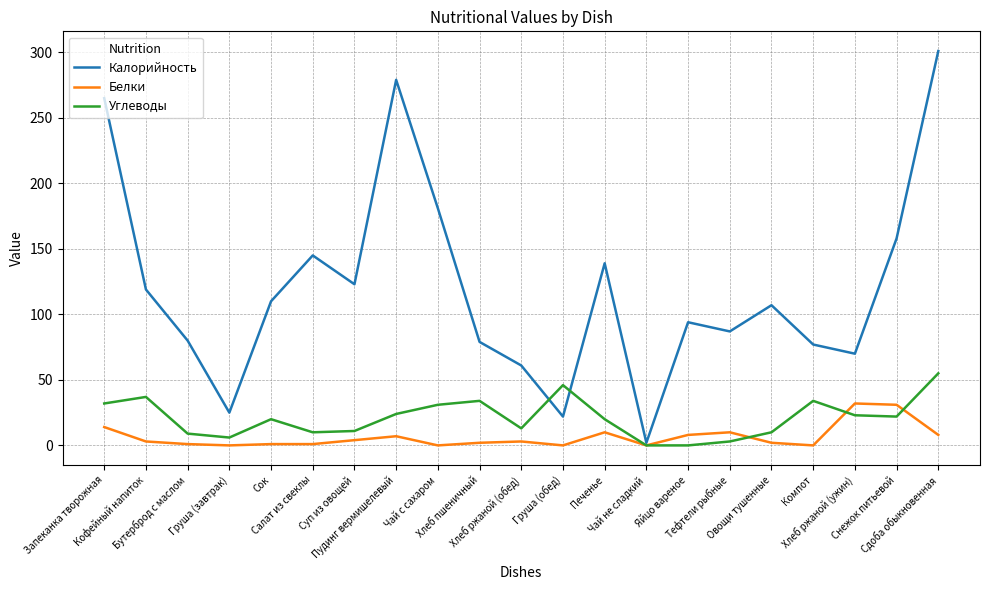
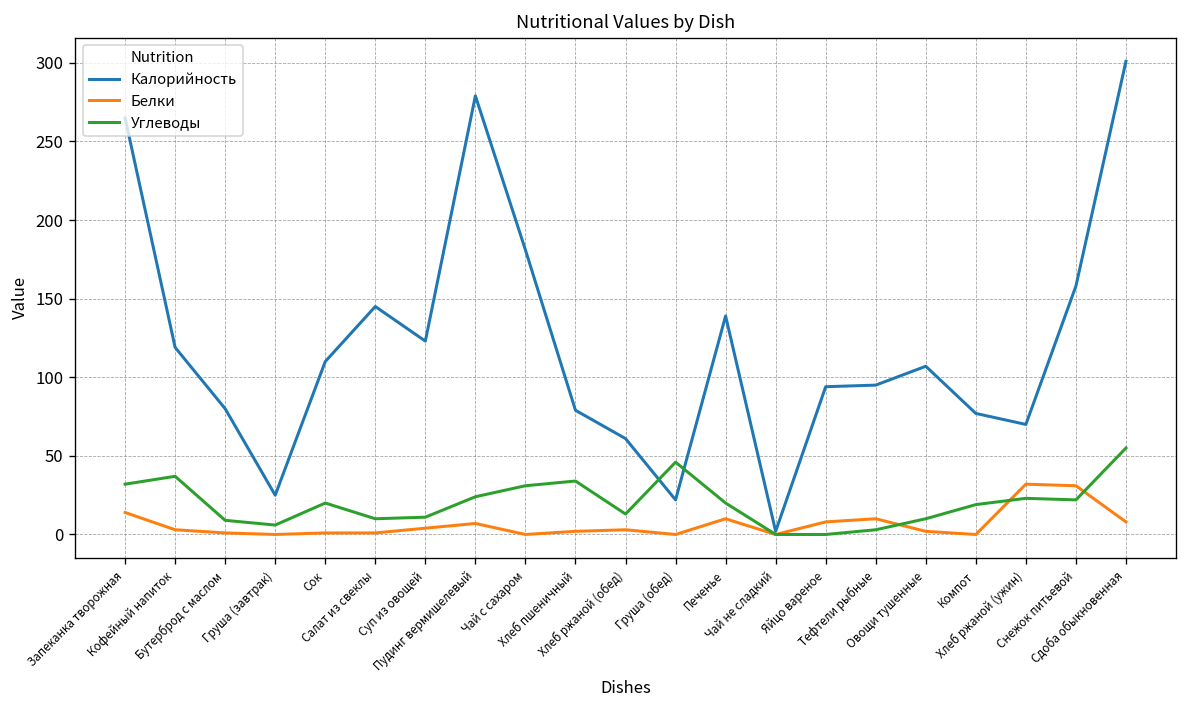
  {
    "Калорийность": {
      "Кофейный напиток": 119,
      "Бутерброд с маслом": 80,
      "Груша (завтрак)": 25,
      "Сок": 110,
      "Салат из свеклы": 145,
      "Суп из овощей": 123,
      "Пудинг вермишелевый": 279,
      "Чай с сахаром": 181,
      "Хлеб пшеничный": 79,
      "Хлеб ржаной (обед)": 61,
      "Груша (обед)": 22,
      "Печенье": 139,
      "Чай не сладкий": 2,
      "Яйцо вареное": 94,
-     "Тефтели рыбные": 87,
+     "Тефтели рыбные": 95,
      "Овощи тушенные": 107,
      "Компот": 77,
      "Хлеб ржаной (ужин)": 70,
      "Снежок питьевой": 158,
      "Сдоба обыкновенная": 301
    },
    "Белки": {
      "Запеканка творожная": 14,
      "Кофейный напиток": 3,
      "Бутерброд с маслом": 1,
      "Груша (завтрак)": 0,
      "Сок": 1,
      "Салат из свеклы": 1,
      "Суп из овощей": 4,
      "Пудинг вермишелевый": 7,
      "Чай с сахаром": 0,
      "Хлеб пшеничный": 2,
      "Хлеб ржаной (обед)": 3,
      "Груша (обед)": 0,
      "Печенье": 10,
      "Яйцо вареное": 8,
      "Тефтели рыбные": 10,
      "Овощи тушенные": 2,
      "Компот": 0,
      "Хлеб ржаной (ужин)": 32,
      "Снежок питьевой": 31,
      "Сдоба обыкновенная": 8
    },
    "Углеводы": {
      "Запеканка творожная": 32,
      "Кофейный напиток": 37,
      "Бутерброд с маслом": 9,
      "Груша (завтрак)": 6,
      "Сок": 20,
      "Салат из свеклы": 10,
      "Суп из овощей": 11,
      "Пудинг вермишелевый": 24,
      "Чай с сахаром": 31,
      "Хлеб пшеничный": 34,
      "Хлеб ржаной (обед)": 13,
      "Груша (обед)": 46,
      "Печенье": 20,
      "Яйцо вареное": 0,
      "Тефтели рыбные": 3,
      "Овощи тушенные": 10,
-     "Компот": 34,
+     "Компот": 19,
      "Хлеб ржаной (ужин)": 23,
      "Снежок питьевой": 22,
      "Сдоба обыкновенная": 55
    }
  }
